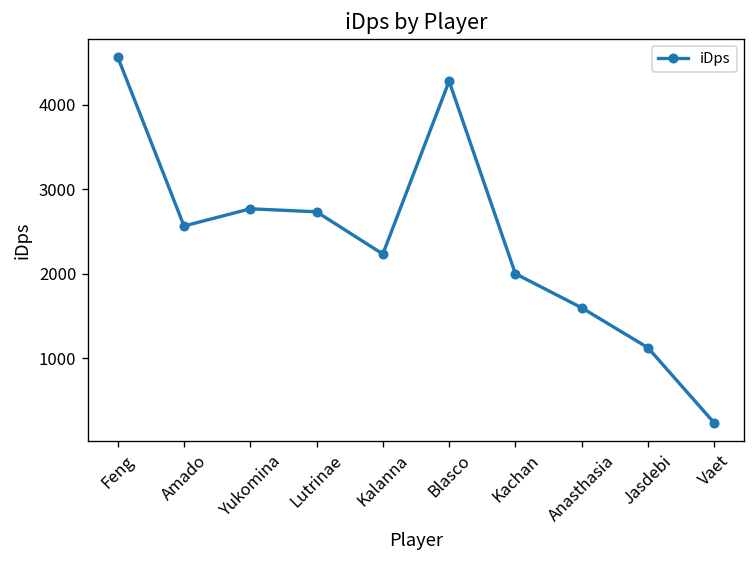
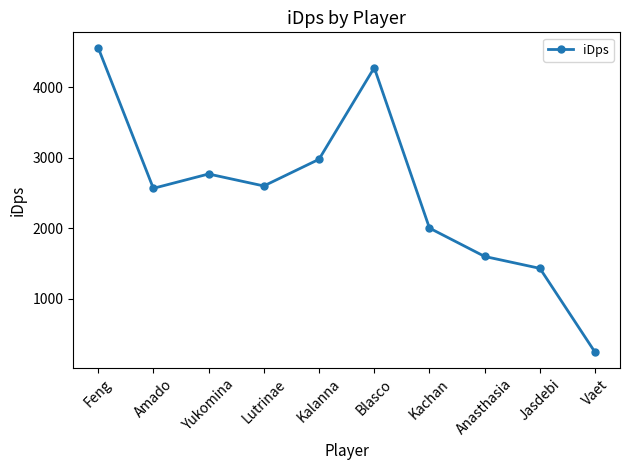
  {
    "Feng": 4600,
    "Amado": 2600,
    "Yukomina": 2800,
-   "Lutrinae": 2700,
-   "Kalanna": 2200,
+   "Lutrinae": 2600,
+   "Kalanna": 3000,
    "Blasco": 4300,
    "Kachan": 2000,
    "Anasthasia": 1600,
-   "Jasdebi": 1100,
+   "Jasdebi": 1400,
    "Vaet": 200
  }
